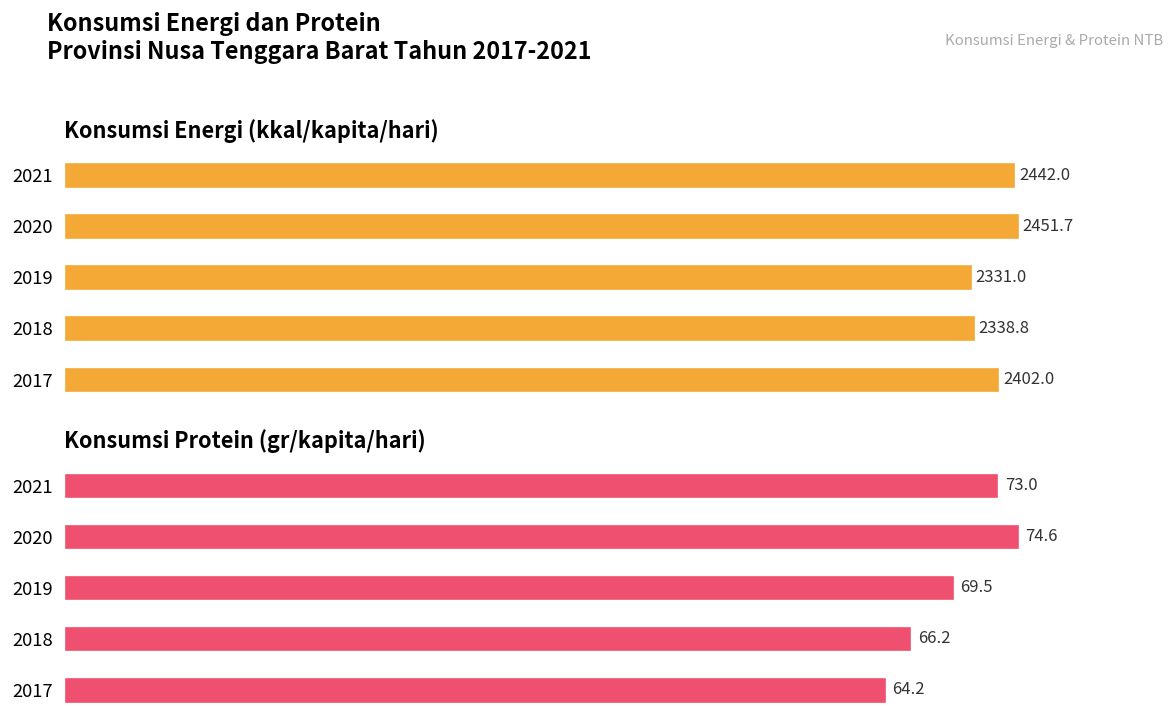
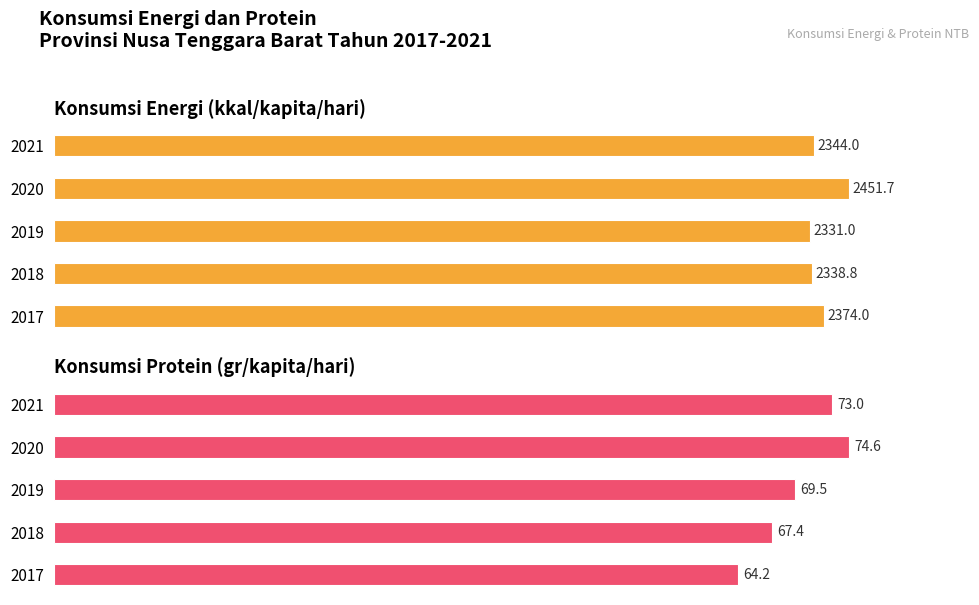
  {
    "Konsumsi Energi (kkal/kapita/hari)": {
-     "2021": 2442.0,
+     "2021": 2344.0,
      "2020": 2451.7,
      "2019": 2331.0,
      "2018": 2338.8,
-     "2017": 2402.0
+     "2017": 2374.0
    },
    "Konsumsi Protein (gr/kapita/hari)": {
      "2021": 73.0,
      "2020": 74.6,
      "2019": 69.5,
-     "2018": 66.2,
+     "2018": 67.4,
      "2017": 64.2
    }
  }
